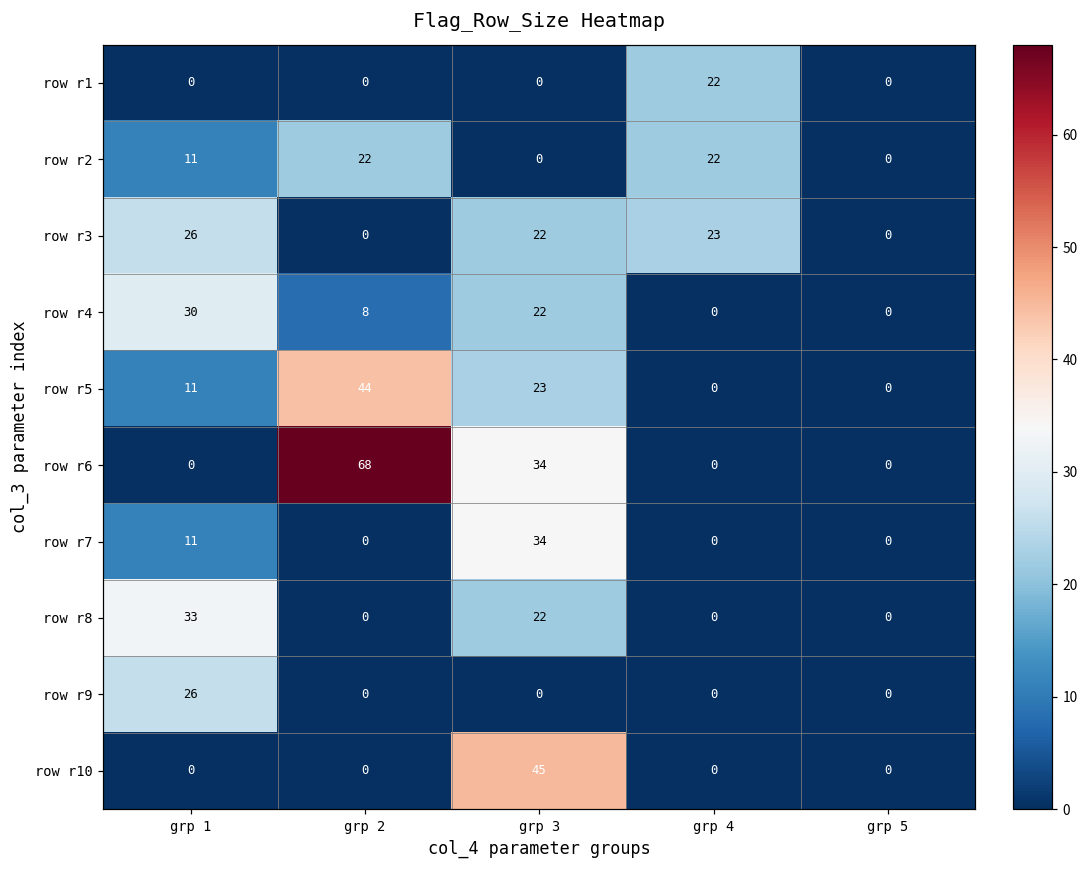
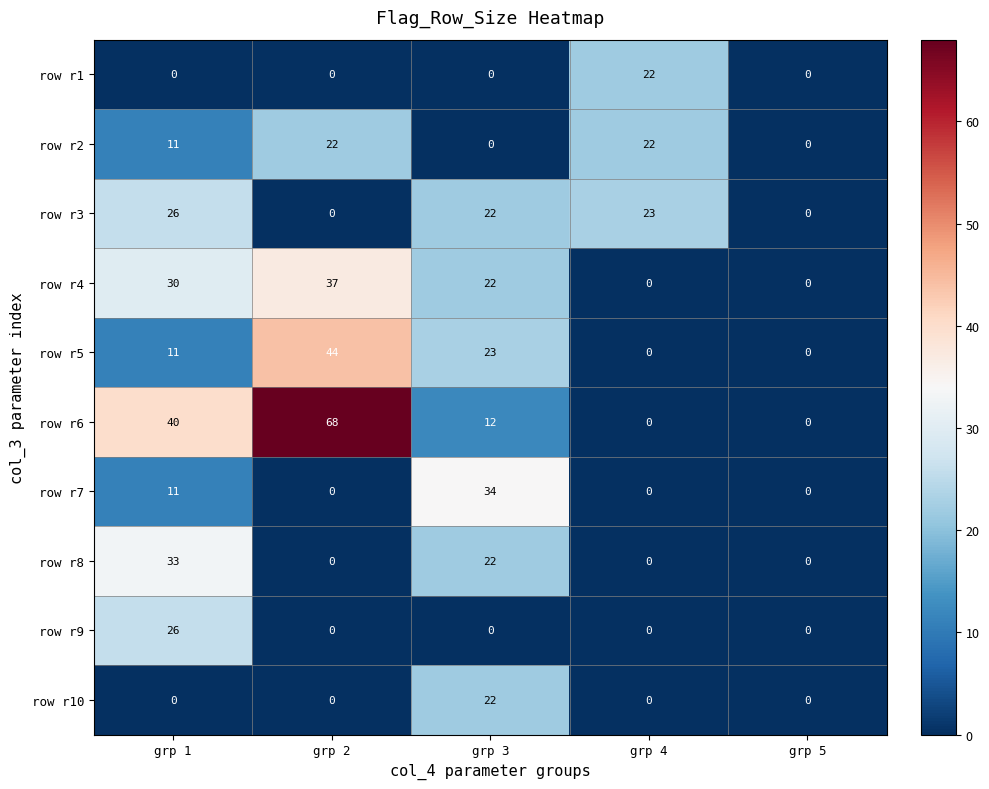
  {
    "row r1": {
      "grp 1": 0,
      "grp 2": 0,
      "grp 3": 0,
      "grp 4": 22,
      "grp 5": 0
    },
    "row r2": {
      "grp 1": 11,
      "grp 2": 22,
      "grp 3": 0,
      "grp 4": 22,
      "grp 5": 0
    },
    "row r3": {
      "grp 1": 26,
      "grp 2": 0,
      "grp 3": 22,
      "grp 4": 23,
      "grp 5": 0
    },
    "row r4": {
      "grp 1": 30,
-     "grp 2": 8,
+     "grp 2": 37,
      "grp 3": 22,
      "grp 4": 0,
      "grp 5": 0
    },
    "row r5": {
      "grp 1": 11,
      "grp 2": 44,
      "grp 3": 23,
      "grp 4": 0,
      "grp 5": 0
    },
    "row r6": {
-     "grp 1": 0,
+     "grp 1": 40,
      "grp 2": 68,
-     "grp 3": 34,
+     "grp 3": 12,
      "grp 4": 0,
      "grp 5": 0
    },
    "row r7": {
      "grp 1": 11,
      "grp 2": 0,
      "grp 3": 34,
      "grp 4": 0,
      "grp 5": 0
    },
    "row r8": {
      "grp 1": 33,
      "grp 2": 0,
      "grp 3": 22,
      "grp 4": 0,
      "grp 5": 0
    },
    "row r9": {
      "grp 1": 26,
      "grp 2": 0,
      "grp 3": 0,
      "grp 4": 0,
      "grp 5": 0
    },
    "row r10": {
      "grp 1": 0,
      "grp 2": 0,
-     "grp 3": 45,
+     "grp 3": 22,
      "grp 4": 0,
      "grp 5": 0
    }
  }
